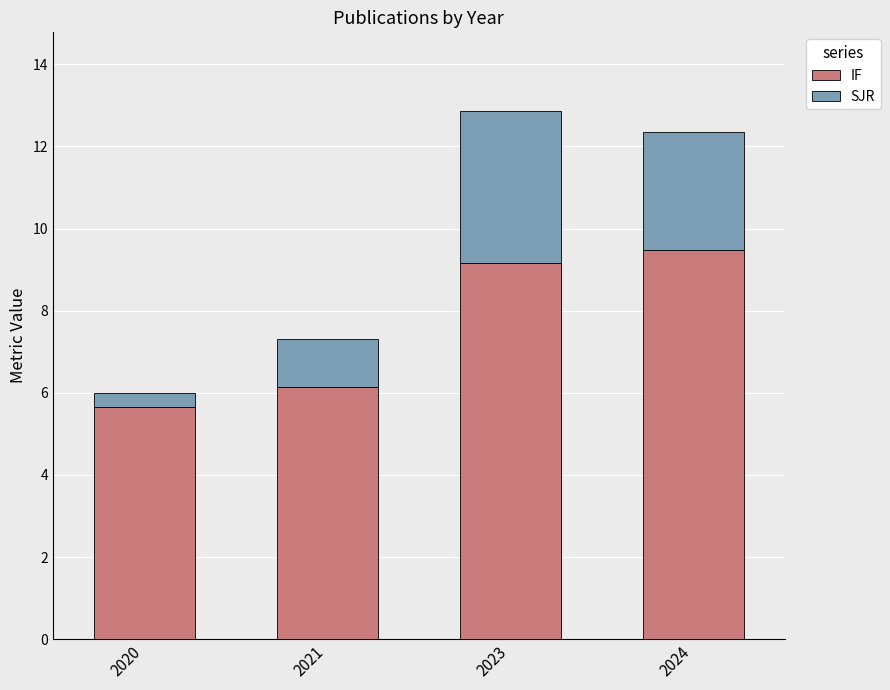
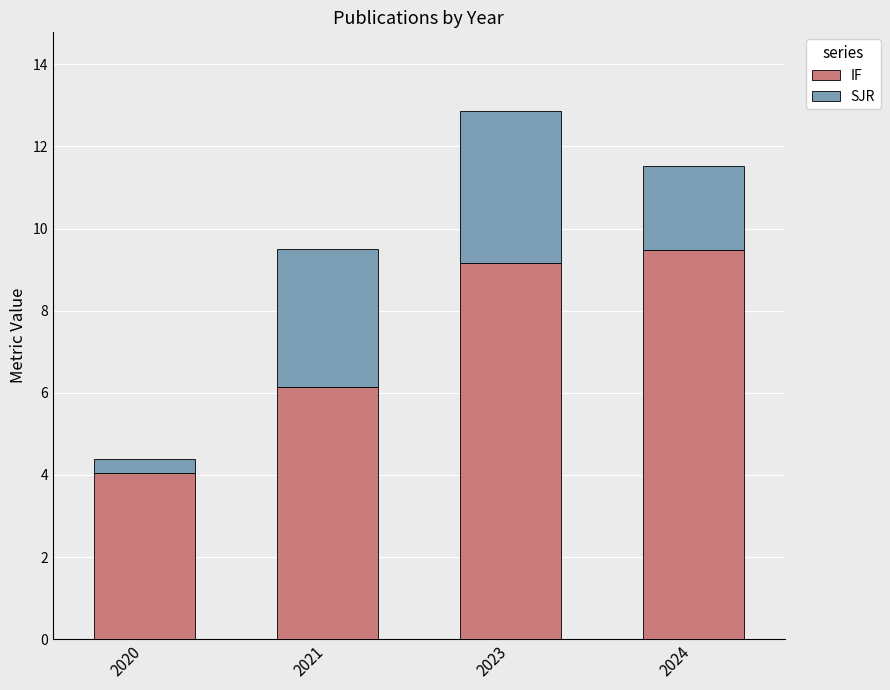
  {
    "IF": {
-     "2020": 5.7,
+     "2020": 4.0,
      "2021": 6.1,
      "2023": 9.2,
      "2024": 9.5
    },
    "SJR": {
      "2020": 0.3,
-     "2021": 1.2,
+     "2021": 3.4,
      "2023": 3.7,
-     "2024": 2.9
+     "2024": 2.1
    }
  }
